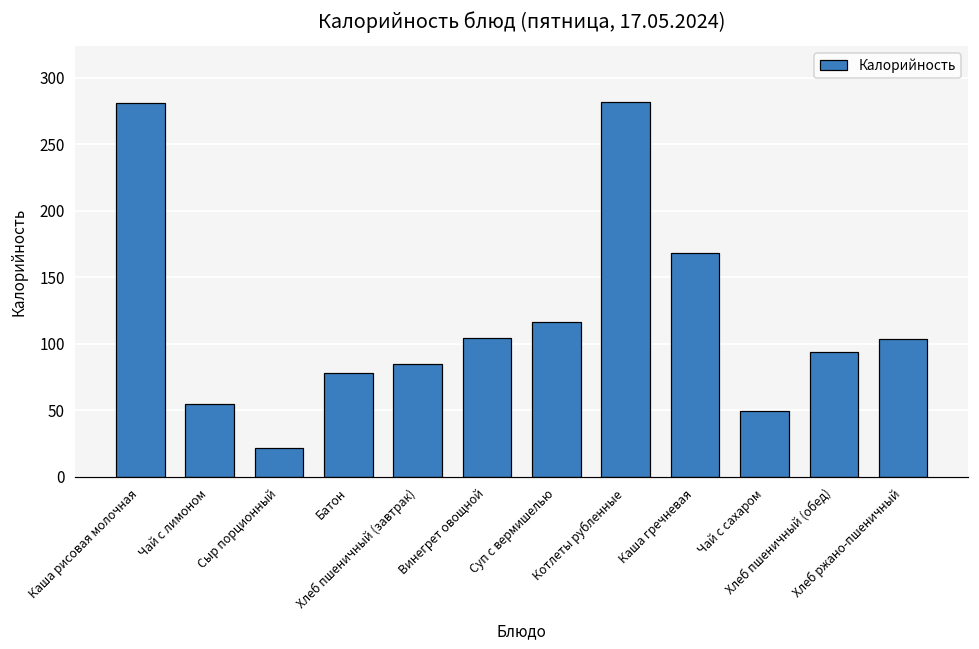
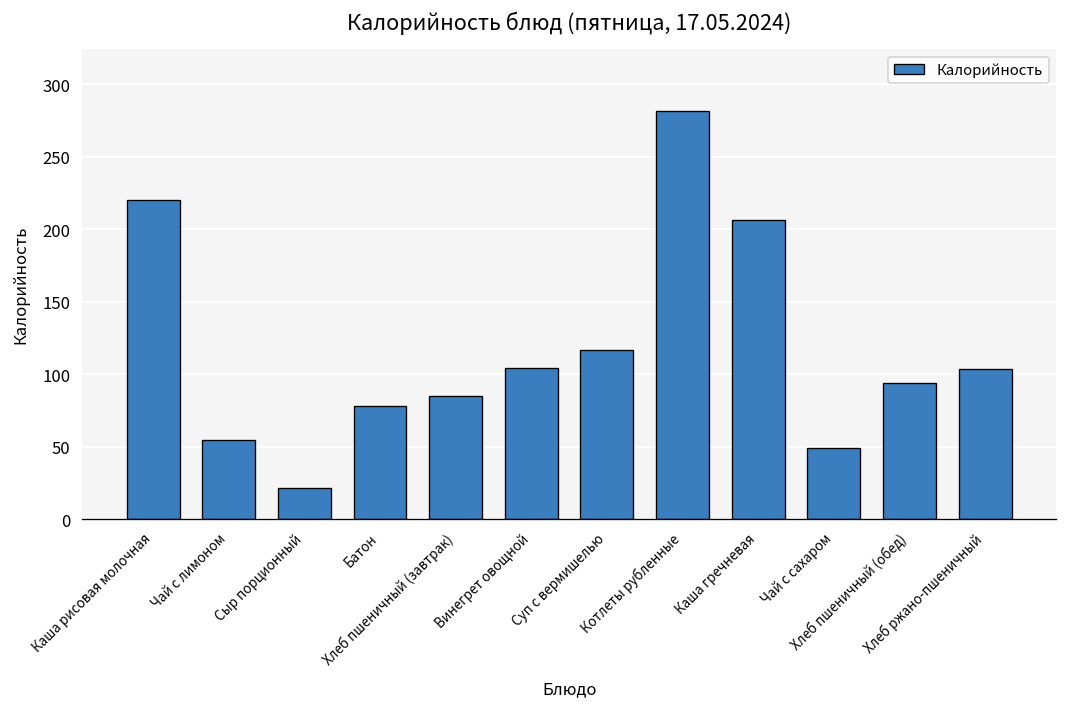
  {
-   "Каша рисовая молочная": 281,
+   "Каша рисовая молочная": 220,
    "Чай с лимоном": 55,
    "Сыр порционный": 22,
    "Батон": 78,
    "Хлеб пшеничный (завтрак)": 85,
    "Винегрет овощной": 104,
    "Суп с вермишелью": 116,
    "Котлеты рубленные": 282,
-   "Каша гречневая": 169,
+   "Каша гречневая": 206,
    "Чай с сахаром": 49,
    "Хлеб пшеничный (обед)": 94,
    "Хлеб ржано-пшеничный": 104
  }
